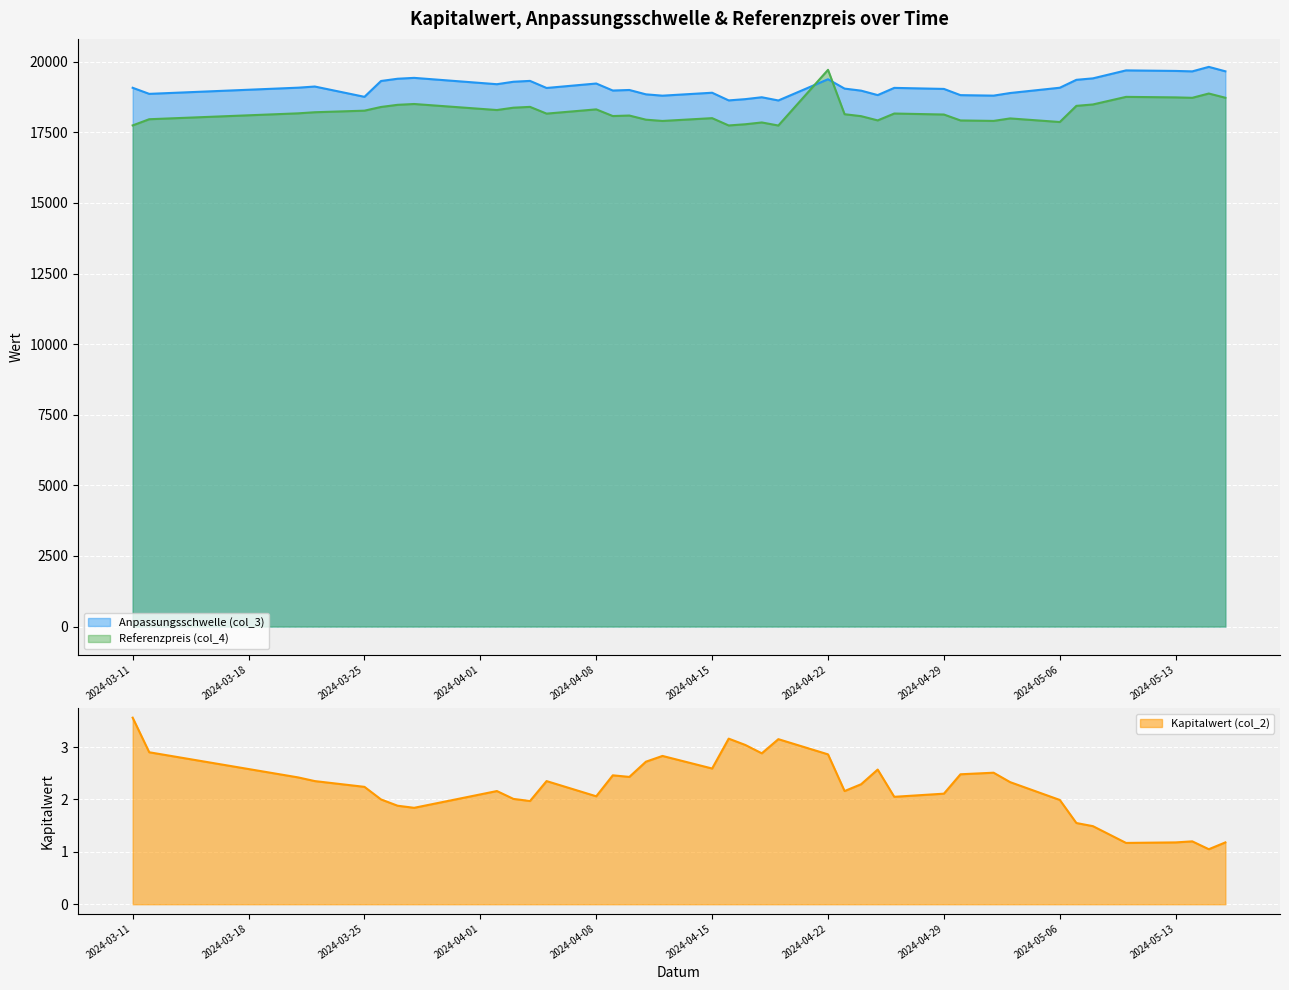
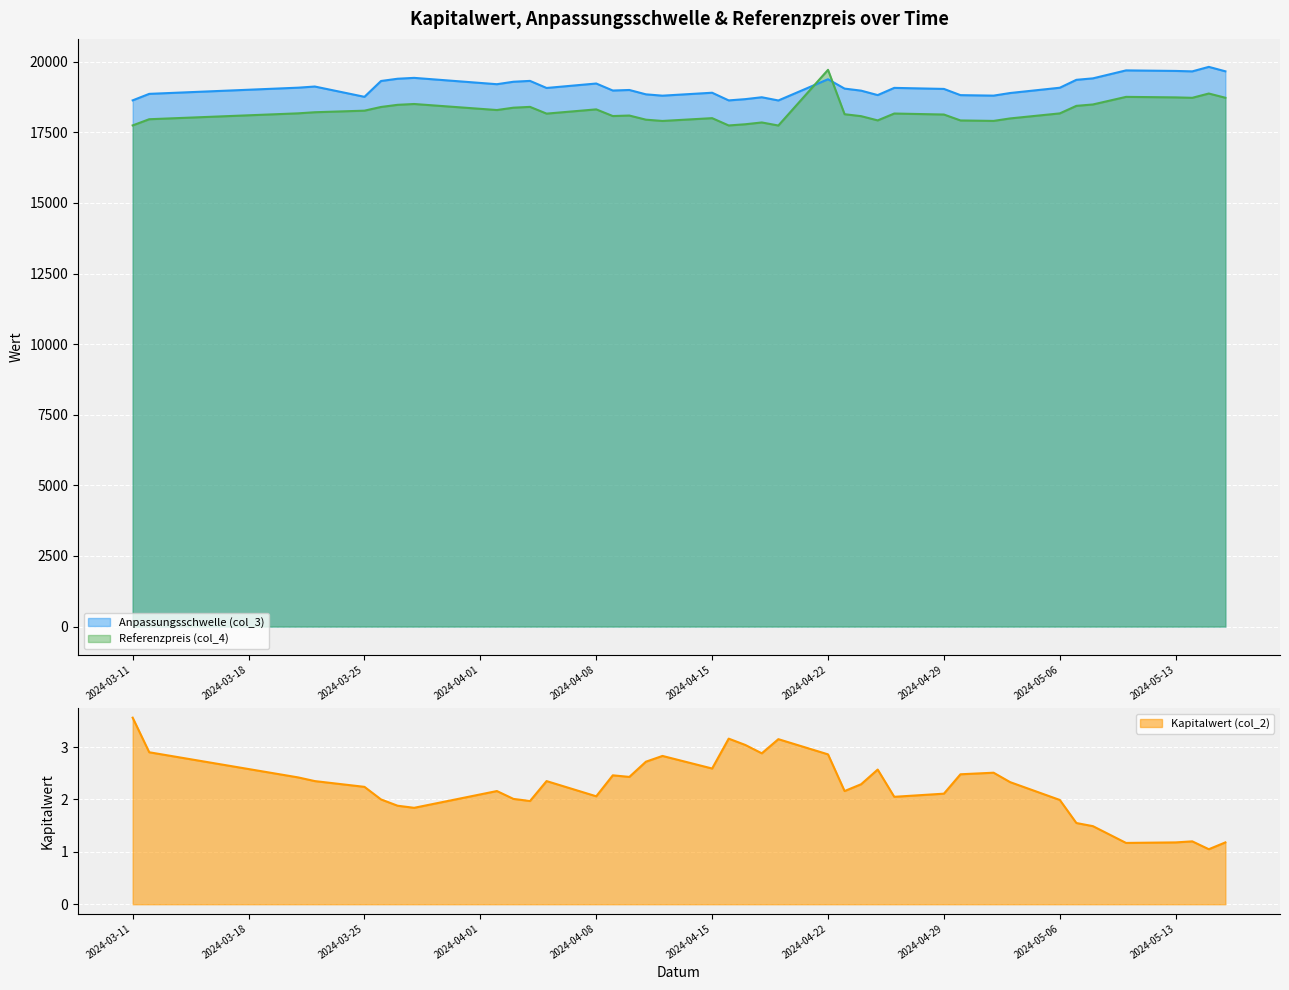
  {
    "Kapitalwert, Anpassungsschwelle & Referenzpreis over Time": {
      "Anpassungsschwelle (col_3)": {
-       "2024-03-11": 19100,
+       "2024-03-11": 18600,
        "2024-03-25": 18800,
        "2024-04-08": 19200,
        "2024-04-15": 18900,
        "2024-04-22": 19400,
        "2024-04-29": 19000,
        "2024-05-06": 19100,
        "2024-05-13": 19700
      },
      "Referenzpreis (col_4)": {
        "2024-03-11": 17700,
        "2024-03-25": 18300,
        "2024-04-08": 18300,
        "2024-04-15": 18000,
        "2024-04-22": 19700,
        "2024-04-29": 18100,
-       "2024-05-06": 17900,
+       "2024-05-06": 18200,
        "2024-05-13": 18700
      }
    }
  }
